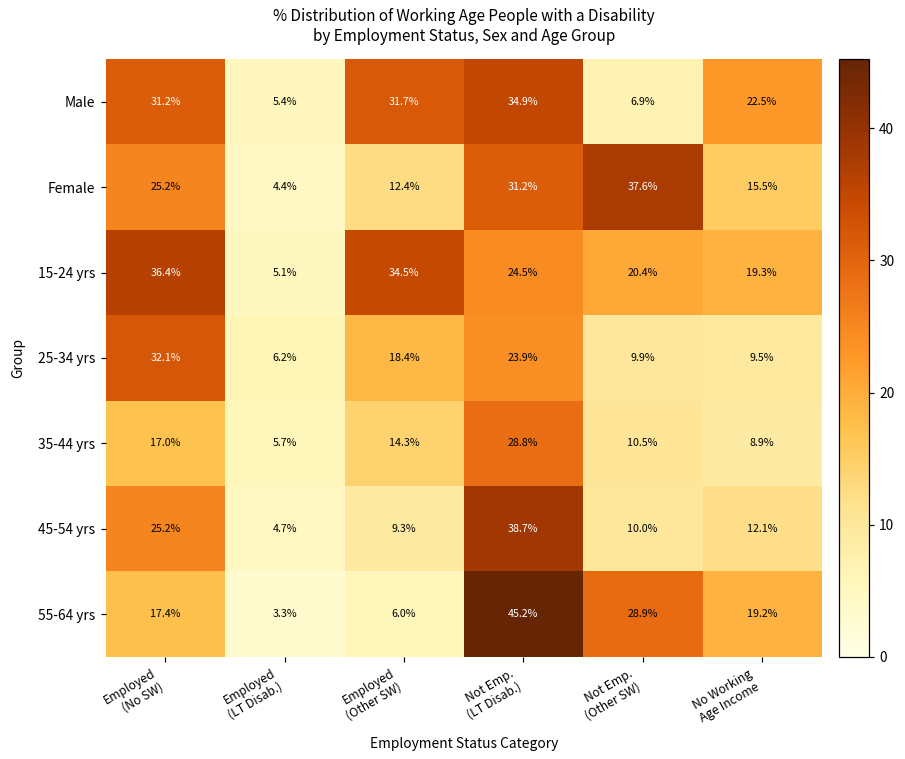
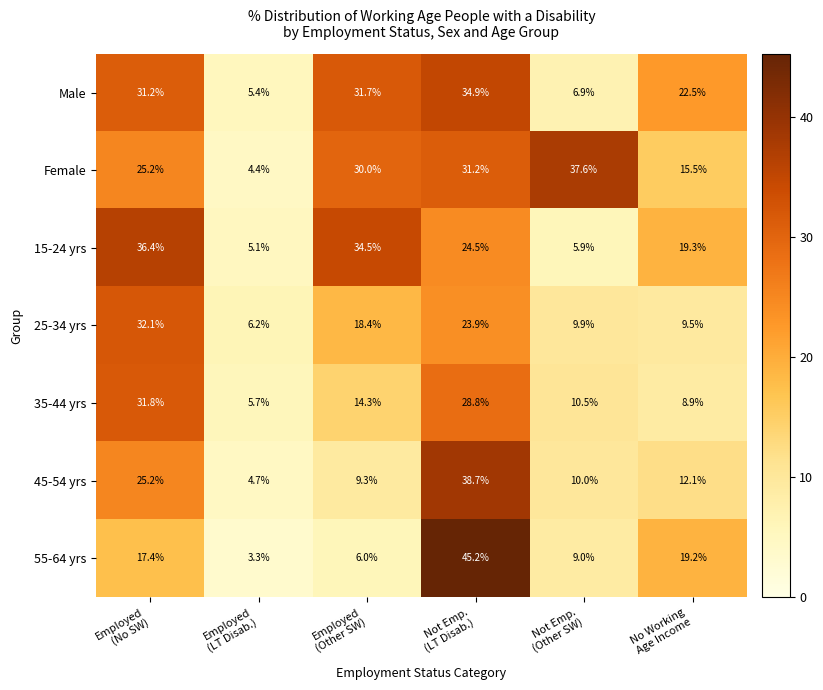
  {
    "Male": {
      "Employed (No SW)": "31.2%",
      "Employed (LT Disab.)": "5.4%",
      "Employed (Other SW)": "31.7%",
      "Not Emp. (LT Disab.)": "34.9%",
      "Not Emp. (Other SW)": "6.9%",
      "No Working Age Income": "22.5%"
    },
    "Female": {
      "Employed (No SW)": "25.2%",
      "Employed (LT Disab.)": "4.4%",
-     "Employed (Other SW)": "12.4%",
+     "Employed (Other SW)": "30.0%",
      "Not Emp. (LT Disab.)": "31.2%",
      "Not Emp. (Other SW)": "37.6%",
      "No Working Age Income": "15.5%"
    },
    "15-24 yrs": {
      "Employed (No SW)": "36.4%",
      "Employed (LT Disab.)": "5.1%",
      "Employed (Other SW)": "34.5%",
      "Not Emp. (LT Disab.)": "24.5%",
-     "Not Emp. (Other SW)": "20.4%",
+     "Not Emp. (Other SW)": "5.9%",
      "No Working Age Income": "19.3%"
    },
    "25-34 yrs": {
      "Employed (No SW)": "32.1%",
      "Employed (LT Disab.)": "6.2%",
      "Employed (Other SW)": "18.4%",
      "Not Emp. (LT Disab.)": "23.9%",
      "Not Emp. (Other SW)": "9.9%",
      "No Working Age Income": "9.5%"
    },
    "35-44 yrs": {
-     "Employed (No SW)": "17.0%",
+     "Employed (No SW)": "31.8%",
      "Employed (LT Disab.)": "5.7%",
      "Employed (Other SW)": "14.3%",
      "Not Emp. (LT Disab.)": "28.8%",
      "Not Emp. (Other SW)": "10.5%",
      "No Working Age Income": "8.9%"
    },
    "45-54 yrs": {
      "Employed (No SW)": "25.2%",
      "Employed (LT Disab.)": "4.7%",
      "Employed (Other SW)": "9.3%",
      "Not Emp. (LT Disab.)": "38.7%",
      "Not Emp. (Other SW)": "10.0%",
      "No Working Age Income": "12.1%"
    },
    "55-64 yrs": {
      "Employed (No SW)": "17.4%",
      "Employed (LT Disab.)": "3.3%",
      "Employed (Other SW)": "6.0%",
      "Not Emp. (LT Disab.)": "45.2%",
-     "Not Emp. (Other SW)": "28.9%",
+     "Not Emp. (Other SW)": "9.0%",
      "No Working Age Income": "19.2%"
    }
  }
